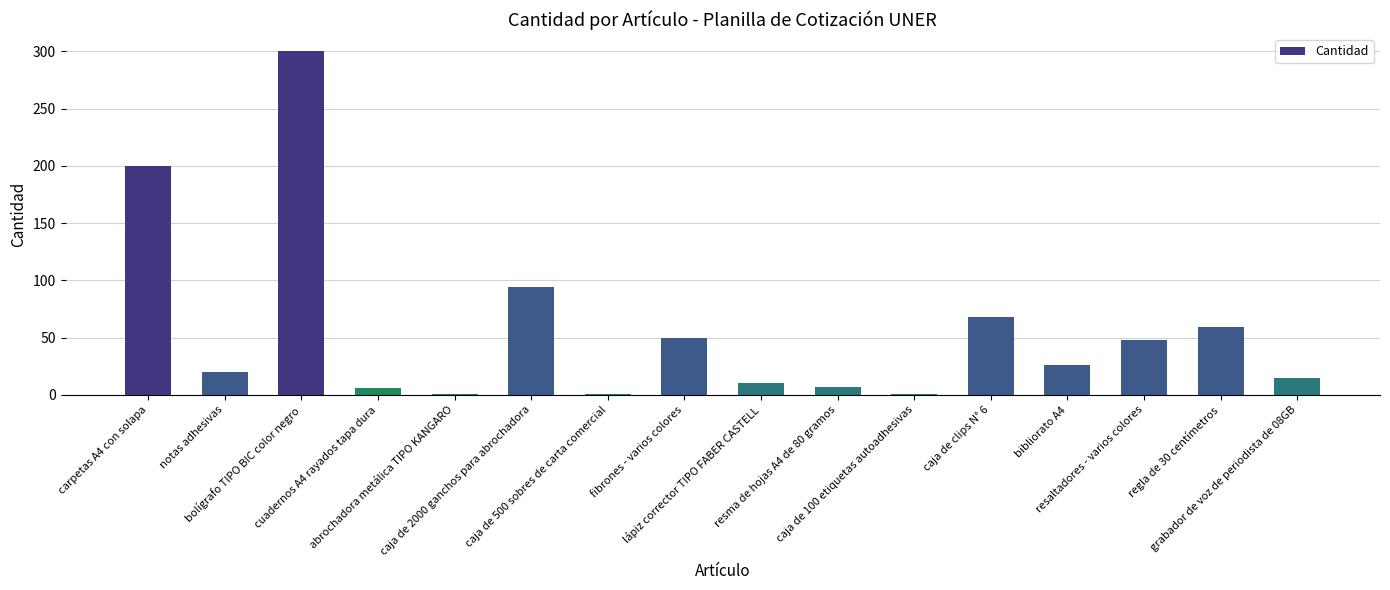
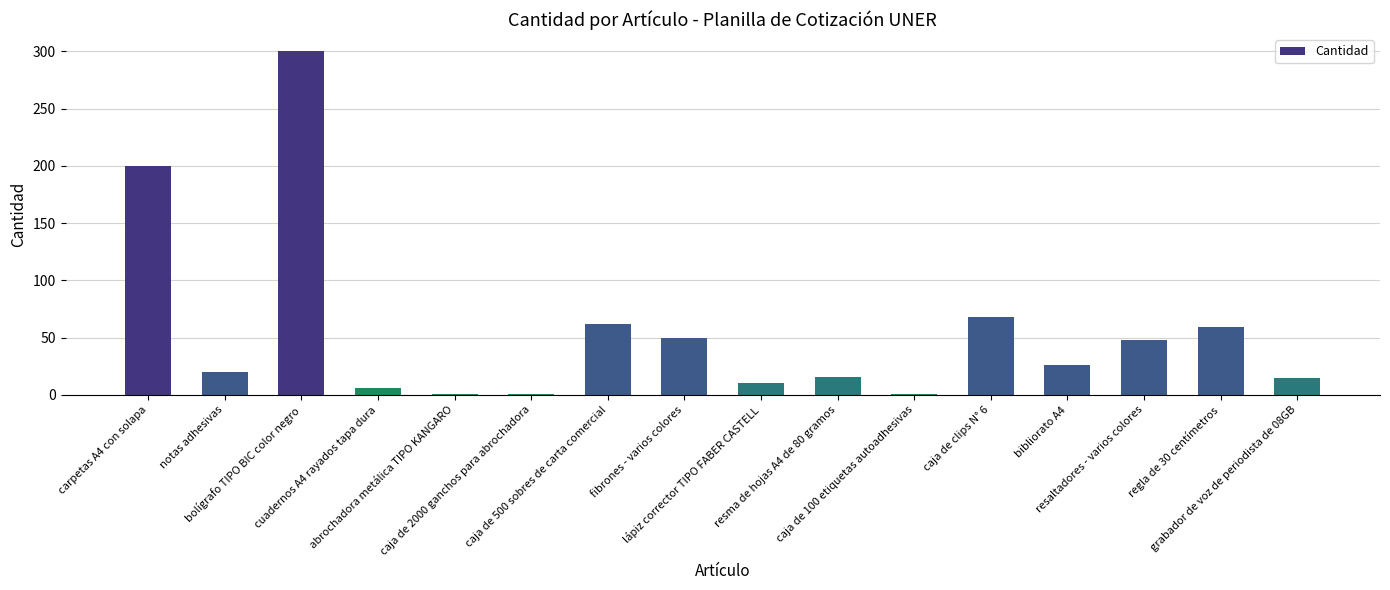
  {
    "carpetas A4 con solapa": 200,
    "notas adhesivas": 20,
    "bolígrafo TIPO BIC color negro": 300,
    "cuadernos A4 rayados tapa dura": 6,
-   "caja de 2000 ganchos para abrochadora": 94,
-   "caja de 500 sobres de carta comercial": 1,
+   "caja de 2000 ganchos para abrochadora": 1,
+   "caja de 500 sobres de carta comercial": 62,
    "fibrones - varios colores": 50,
    "lápiz corrector TIPO FABER CASTELL": 10,
-   "resma de hojas A4 de 80 gramos": 7,
+   "resma de hojas A4 de 80 gramos": 16,
    "caja de clips N° 6": 68,
    "bibliorato A4": 26,
    "resaltadores - varios colores": 48,
    "regla de 30 centímetros": 59,
    "grabador de voz de periodista de 08GB": 15
  }
